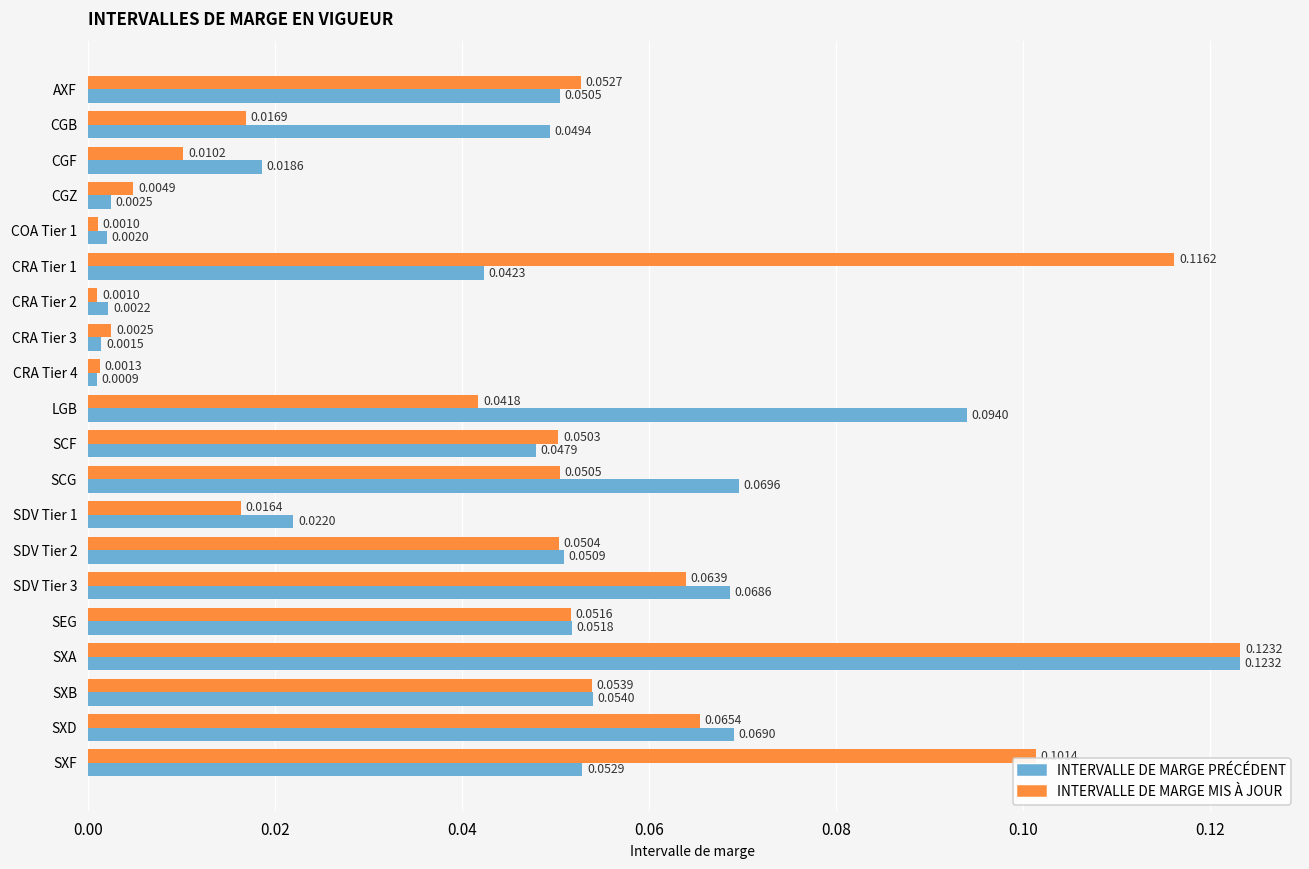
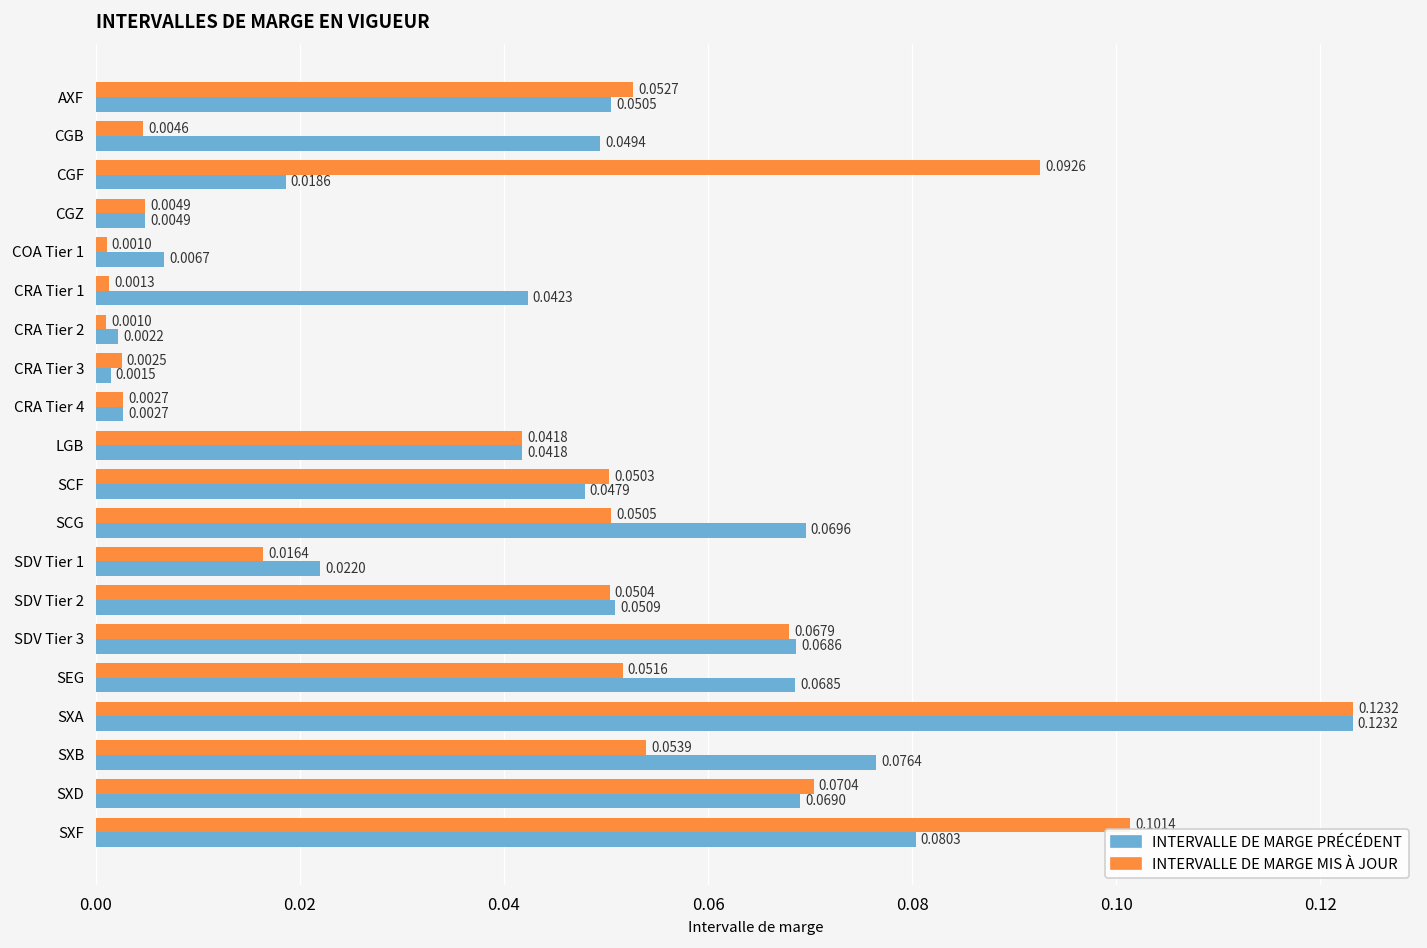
  {
    "INTERVALLE DE MARGE PRÉCÉDENT": {
      "AXF": 0.0505,
      "CGB": 0.0494,
      "CGF": 0.0186,
-     "CGZ": 0.0025,
-     "COA Tier 1": 0.0020,
+     "CGZ": 0.0049,
+     "COA Tier 1": 0.0067,
      "CRA Tier 1": 0.0423,
      "CRA Tier 2": 0.0022,
      "CRA Tier 3": 0.0015,
-     "CRA Tier 4": 0.0009,
-     "LGB": 0.0940,
+     "CRA Tier 4": 0.0027,
+     "LGB": 0.0418,
      "SCF": 0.0479,
      "SCG": 0.0696,
      "SDV Tier 1": 0.0220,
      "SDV Tier 2": 0.0509,
      "SDV Tier 3": 0.0686,
-     "SEG": 0.0518,
+     "SEG": 0.0685,
      "SXA": 0.1232,
-     "SXB": 0.0540,
+     "SXB": 0.0764,
      "SXD": 0.0690,
-     "SXF": 0.0529
+     "SXF": 0.0803
    },
    "INTERVALLE DE MARGE MIS À JOUR": {
      "AXF": 0.0527,
-     "CGB": 0.0169,
-     "CGF": 0.0102,
+     "CGB": 0.0046,
+     "CGF": 0.0926,
      "CGZ": 0.0049,
      "COA Tier 1": 0.0010,
-     "CRA Tier 1": 0.1162,
+     "CRA Tier 1": 0.0013,
      "CRA Tier 2": 0.0010,
      "CRA Tier 3": 0.0025,
-     "CRA Tier 4": 0.0013,
+     "CRA Tier 4": 0.0027,
      "LGB": 0.0418,
      "SCF": 0.0503,
      "SCG": 0.0505,
      "SDV Tier 1": 0.0164,
      "SDV Tier 2": 0.0504,
-     "SDV Tier 3": 0.0639,
+     "SDV Tier 3": 0.0679,
      "SEG": 0.0516,
      "SXA": 0.1232,
      "SXB": 0.0539,
-     "SXD": 0.0654
+     "SXD": 0.0704
    }
  }
